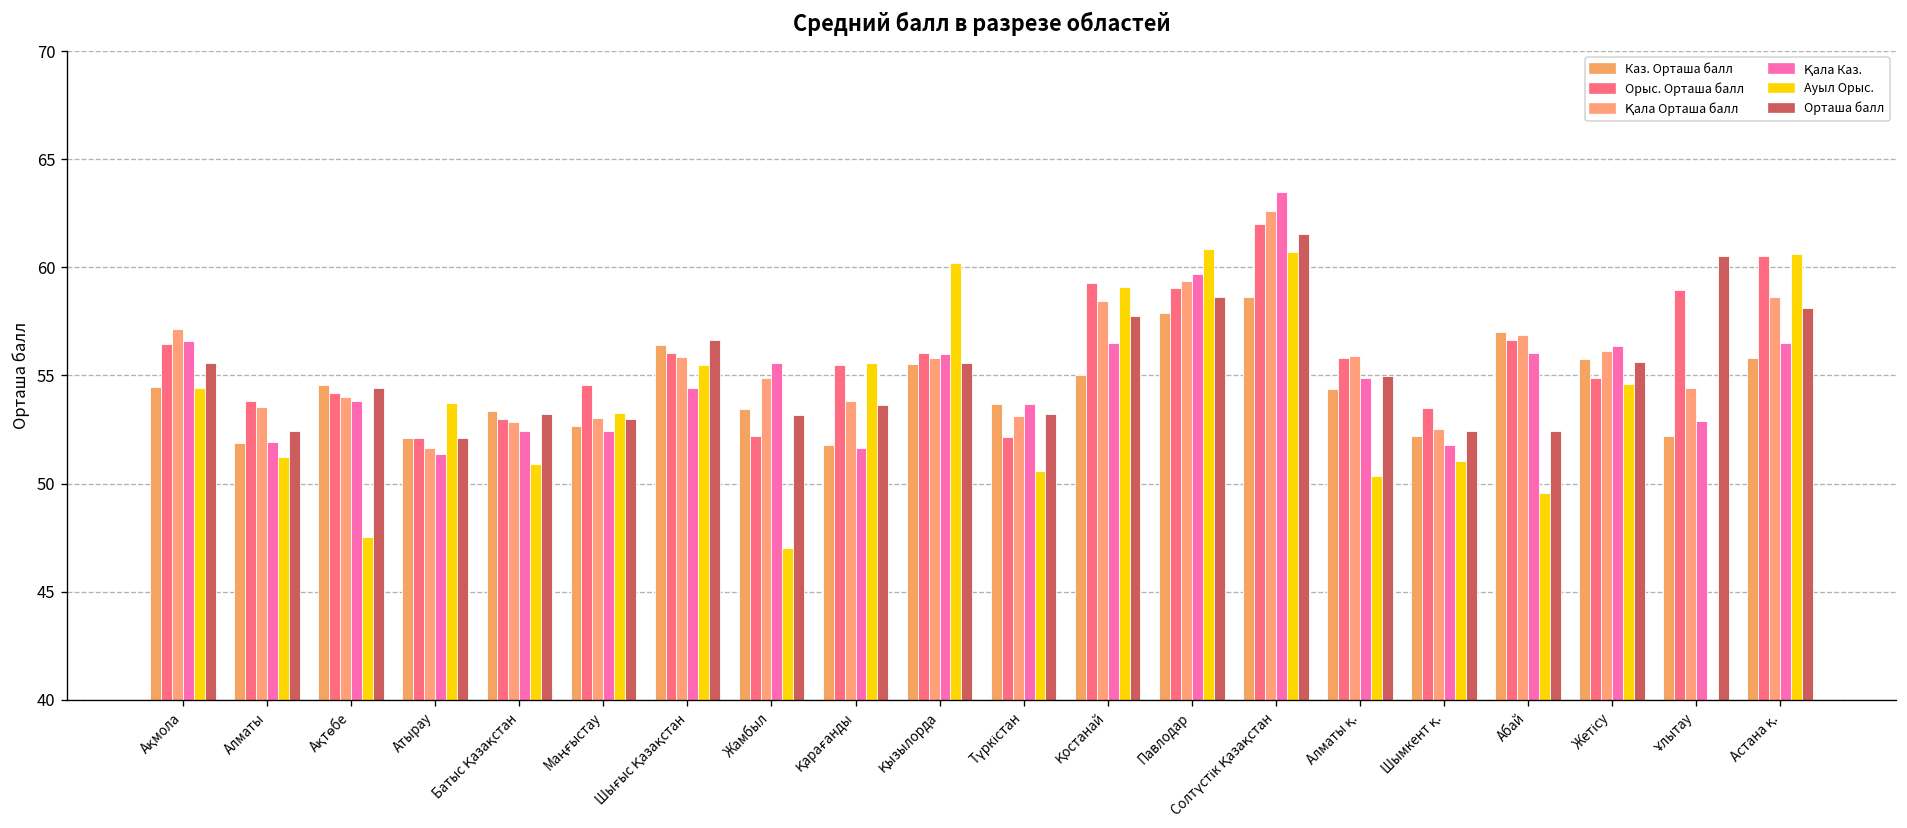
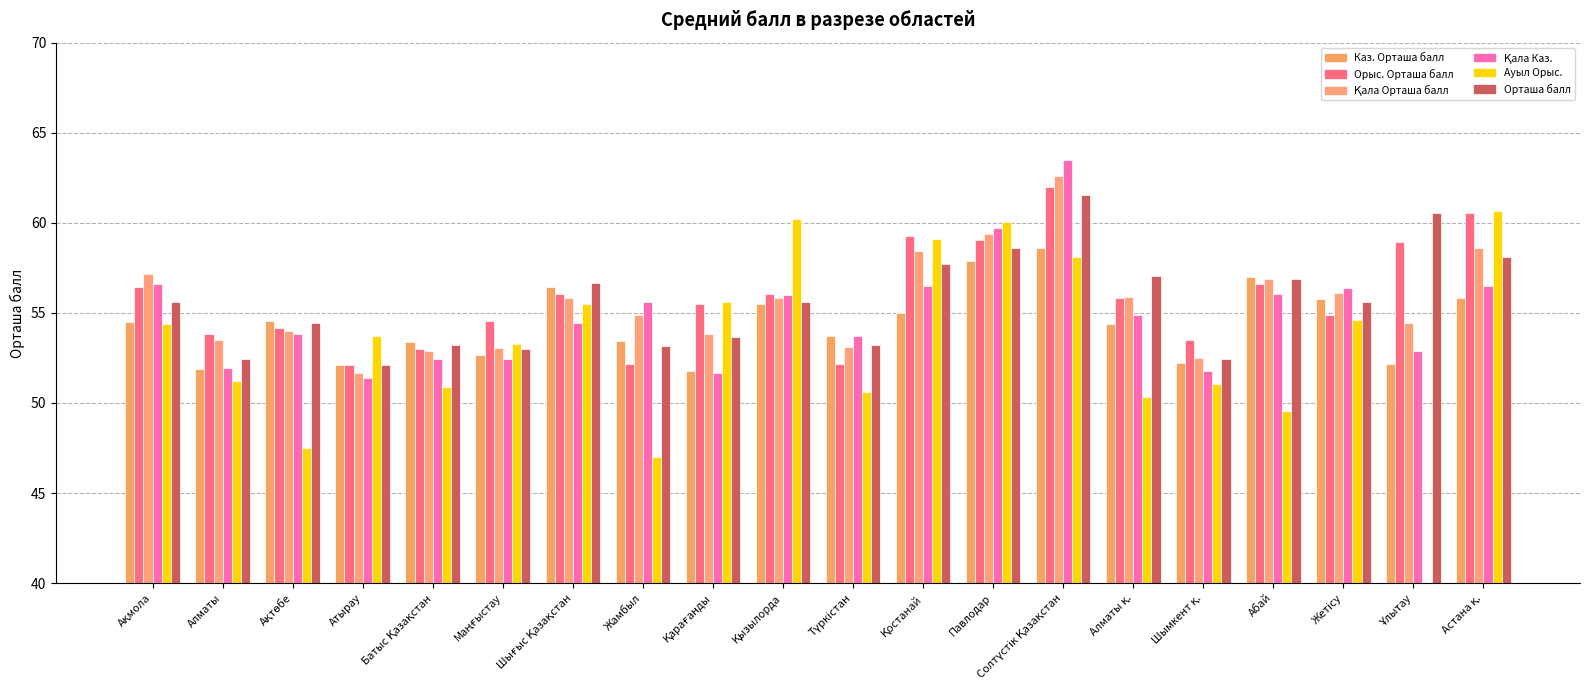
  {
    "Ауыл Орыс.": {
      "Ақмола": 54.4,
      "Алматы": 51.2,
      "Ақтөбе": 47.5,
      "Атырау": 53.7,
      "Батыс Қазақстан": 50.9,
      "Маңғыстау": 53.3,
      "Шығыс Қазақстан": 55.5,
      "Жамбыл": 47.0,
      "Қарағанды": 55.6,
      "Қызылорда": 60.2,
      "Түркістан": 50.6,
      "Қостанай": 59.1,
-     "Павлодар": 60.9,
-     "Солтүстік Қазақстан": 60.7,
+     "Павлодар": 60.0,
+     "Солтүстік Қазақстан": 58.1,
      "Алматы қ.": 50.3,
      "Шымкент қ.": 51.1,
      "Абай": 49.6,
      "Жетісу": 54.6,
      "Астана қ.": 60.6
    },
    "Орташа балл": {
      "Ақмола": 55.6,
      "Алматы": 52.4,
      "Ақтөбе": 54.4,
      "Атырау": 52.1,
      "Батыс Қазақстан": 53.2,
      "Маңғыстау": 53.0,
      "Шығыс Қазақстан": 56.7,
      "Жамбыл": 53.2,
      "Қарағанды": 53.6,
      "Қызылорда": 55.6,
      "Түркістан": 53.2,
      "Қостанай": 57.7,
      "Павлодар": 58.6,
      "Солтүстік Қазақстан": 61.6,
-     "Алматы қ.": 55.0,
+     "Алматы қ.": 57.1,
      "Шымкент қ.": 52.5,
-     "Абай": 52.4,
+     "Абай": 56.9,
      "Жетісу": 55.6,
      "Ұлытау": 60.5,
      "Астана қ.": 58.1
    }
  }
